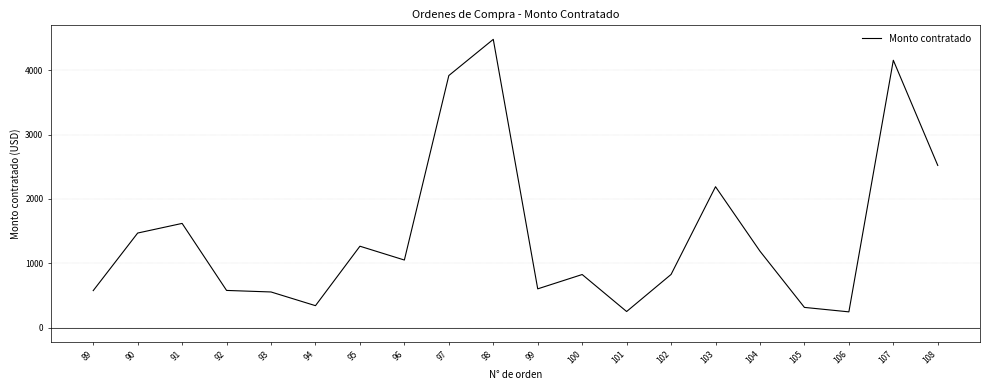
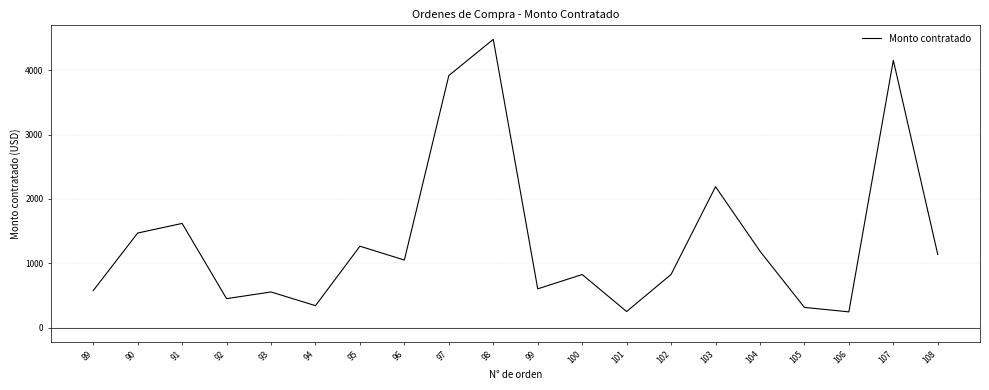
  {
    "89": 600,
    "90": 1500,
    "91": 1600,
-   "92": 600,
+   "92": 500,
    "93": 600,
    "94": 300,
    "95": 1300,
    "96": 1100,
    "97": 3900,
    "98": 4500,
    "99": 600,
    "100": 800,
    "101": 300,
    "102": 800,
    "103": 2200,
    "104": 1200,
    "105": 300,
    "106": 200,
    "107": 4200,
-   "108": 2500
+   "108": 1100
  }
